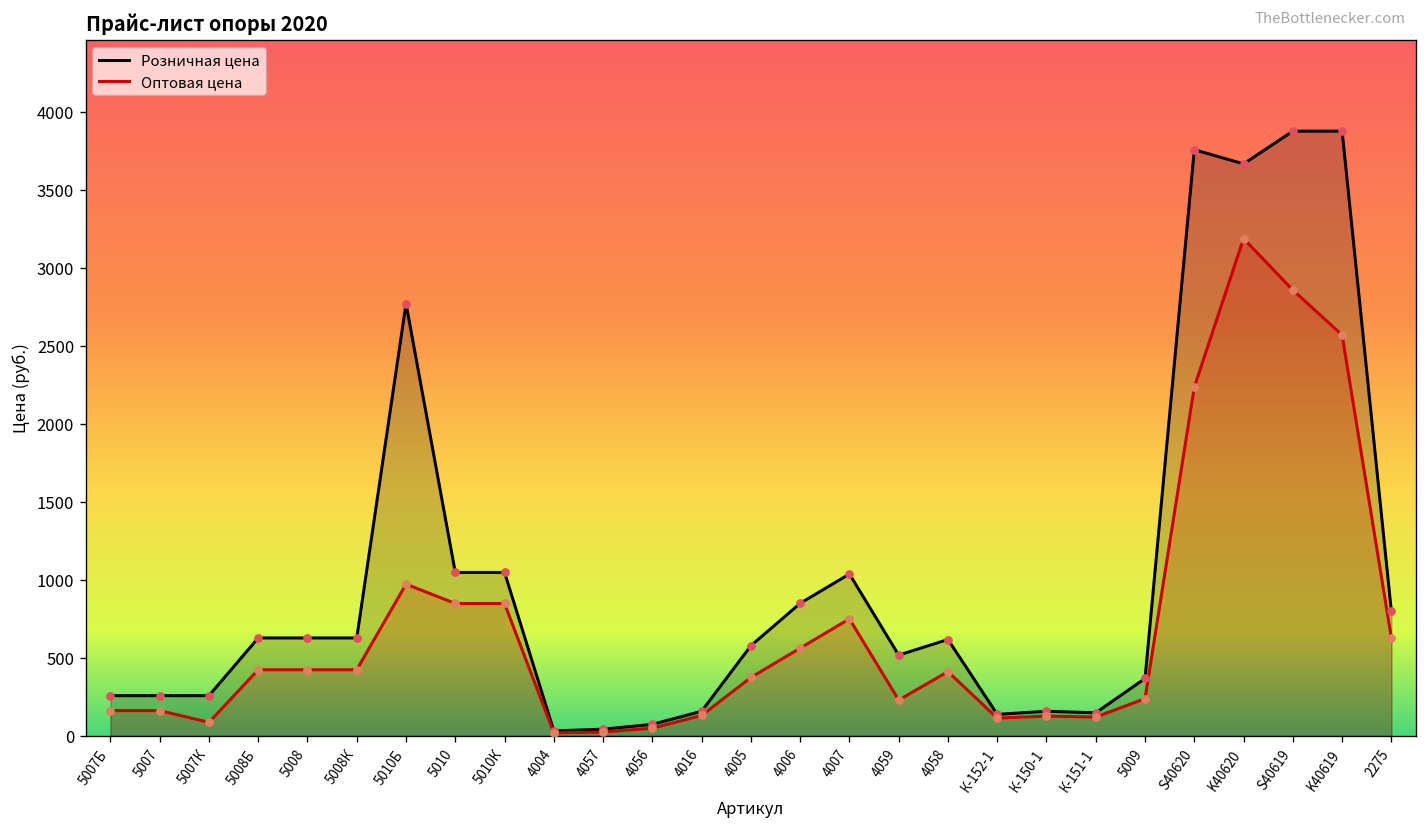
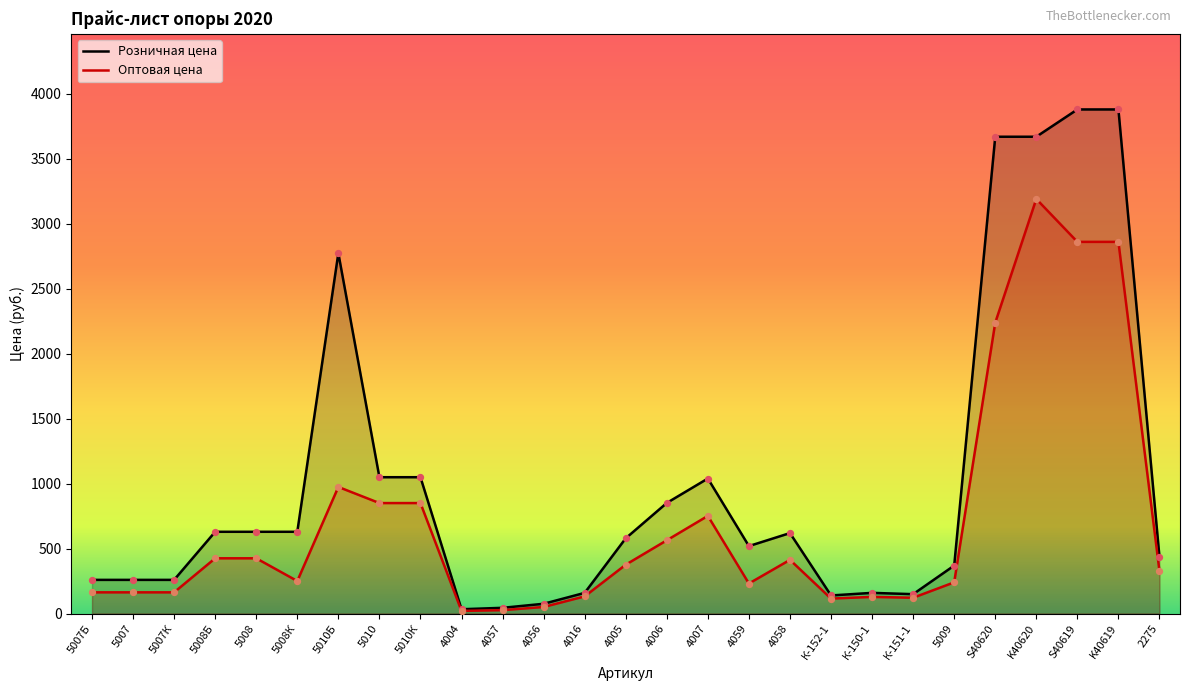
  {
    "Розничная цена": {
      "5007Б": 260,
      "5007": 260,
      "5007К": 260,
      "5008Б": 630,
      "5008": 630,
      "5008К": 630,
      "5010Б": 2770,
      "5010": 1050,
      "5010К": 1050,
      "4056": 80,
      "4016": 160,
      "4005": 580,
      "4006": 850,
      "4007": 1040,
      "4059": 520,
      "4058": 620,
      "К-152-1": 140,
      "К-150-1": 160,
      "К-151-1": 150,
      "5009": 370,
-     "S40620": 3760,
+     "S40620": 3670,
      "K40620": 3670,
      "S40619": 3880,
      "K40619": 3880,
-     "2275": 800
+     "2275": 440
    },
    "Оптовая цена": {
      "5007Б": 160,
      "5007": 160,
-     "5007К": 90,
+     "5007К": 160,
      "5008Б": 430,
      "5008": 430,
-     "5008К": 430,
+     "5008К": 250,
      "5010Б": 970,
      "5010": 850,
      "5010К": 850,
      "4056": 50,
      "4016": 130,
      "4005": 380,
      "4006": 560,
      "4007": 750,
      "4059": 230,
      "4058": 410,
      "К-152-1": 120,
      "К-150-1": 130,
      "К-151-1": 120,
      "5009": 240,
      "S40620": 2240,
      "K40620": 3190,
      "S40619": 2860,
-     "K40619": 2570,
-     "2275": 630
+     "K40619": 2860,
+     "2275": 330
    }
  }
